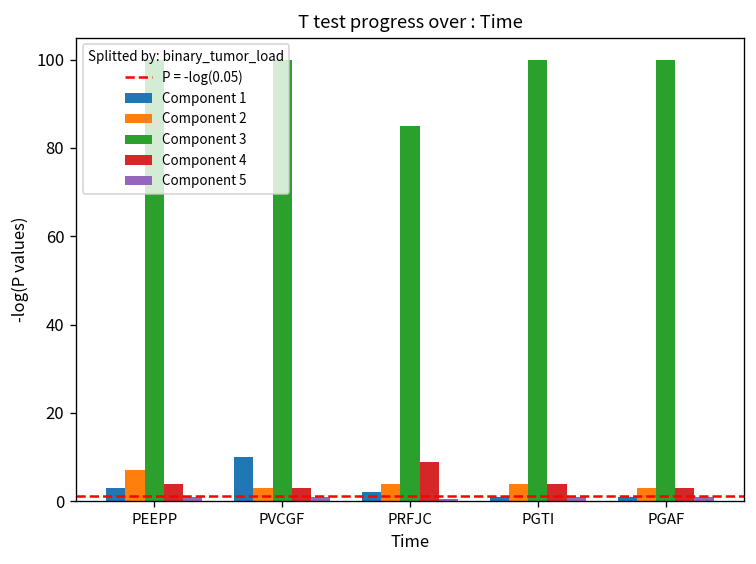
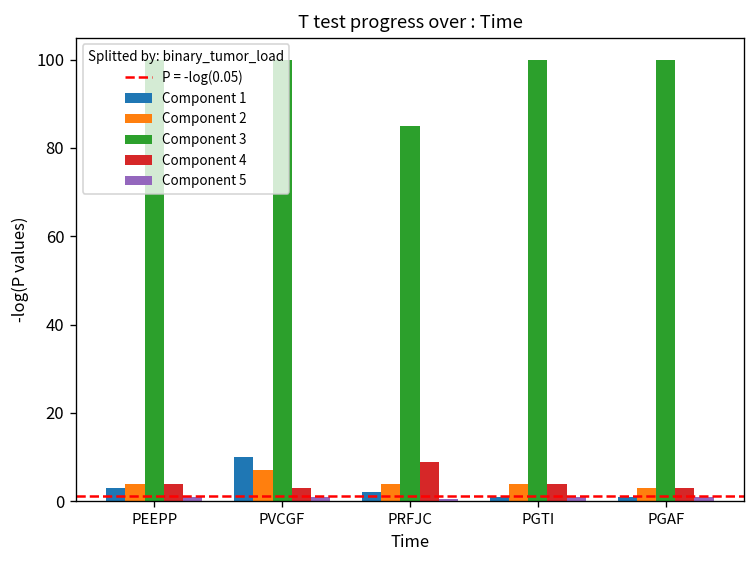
  {
    "Component 1": {
      "PEEPP": 3,
      "PVCGF": 10,
      "PRFJC": 2,
      "PGTI": 1,
      "PGAF": 1
    },
    "Component 2": {
-     "PEEPP": 7,
-     "PVCGF": 3,
+     "PEEPP": 4,
+     "PVCGF": 7,
      "PRFJC": 4,
      "PGTI": 4,
      "PGAF": 3
    },
    "Component 3": {
      "PRFJC": 85,
      "PGTI": 100,
      "PGAF": 100
    },
    "Component 4": {
      "PEEPP": 4,
      "PVCGF": 3,
      "PRFJC": 9,
      "PGTI": 4,
      "PGAF": 3
    },
    "Component 5": {
      "PEEPP": 1,
      "PVCGF": 1,
      "PGTI": 1,
      "PGAF": 1
    }
  }
